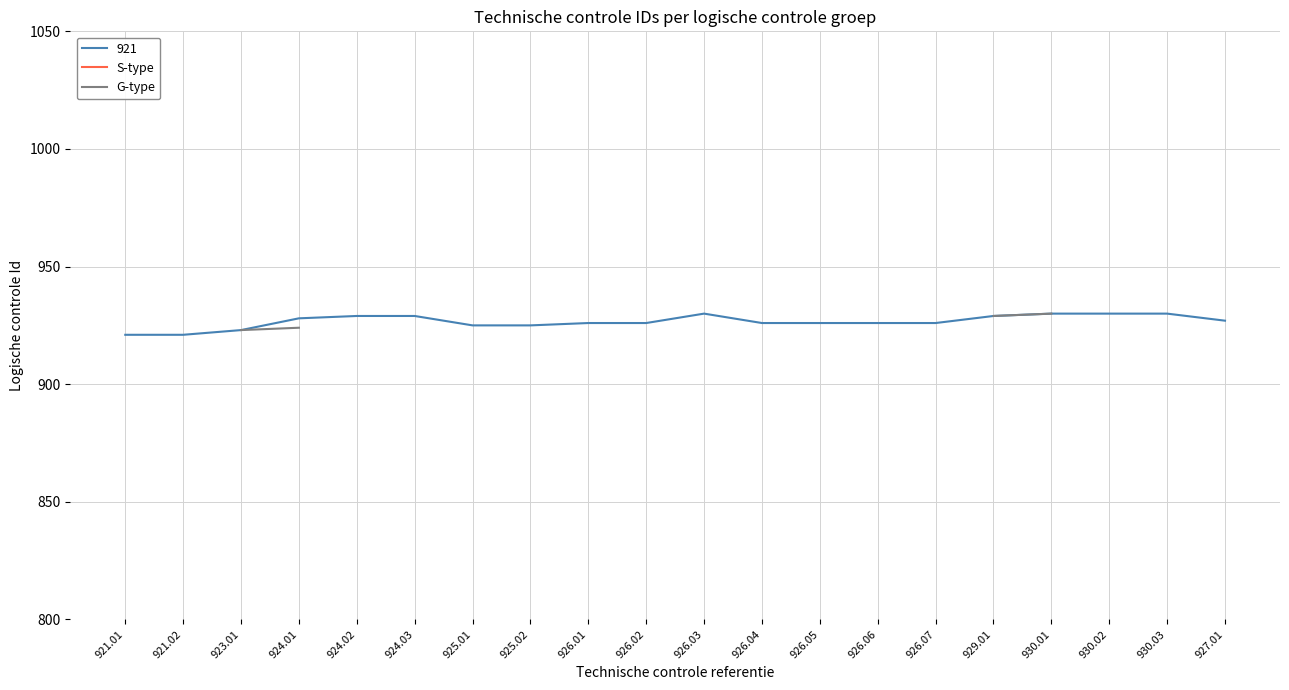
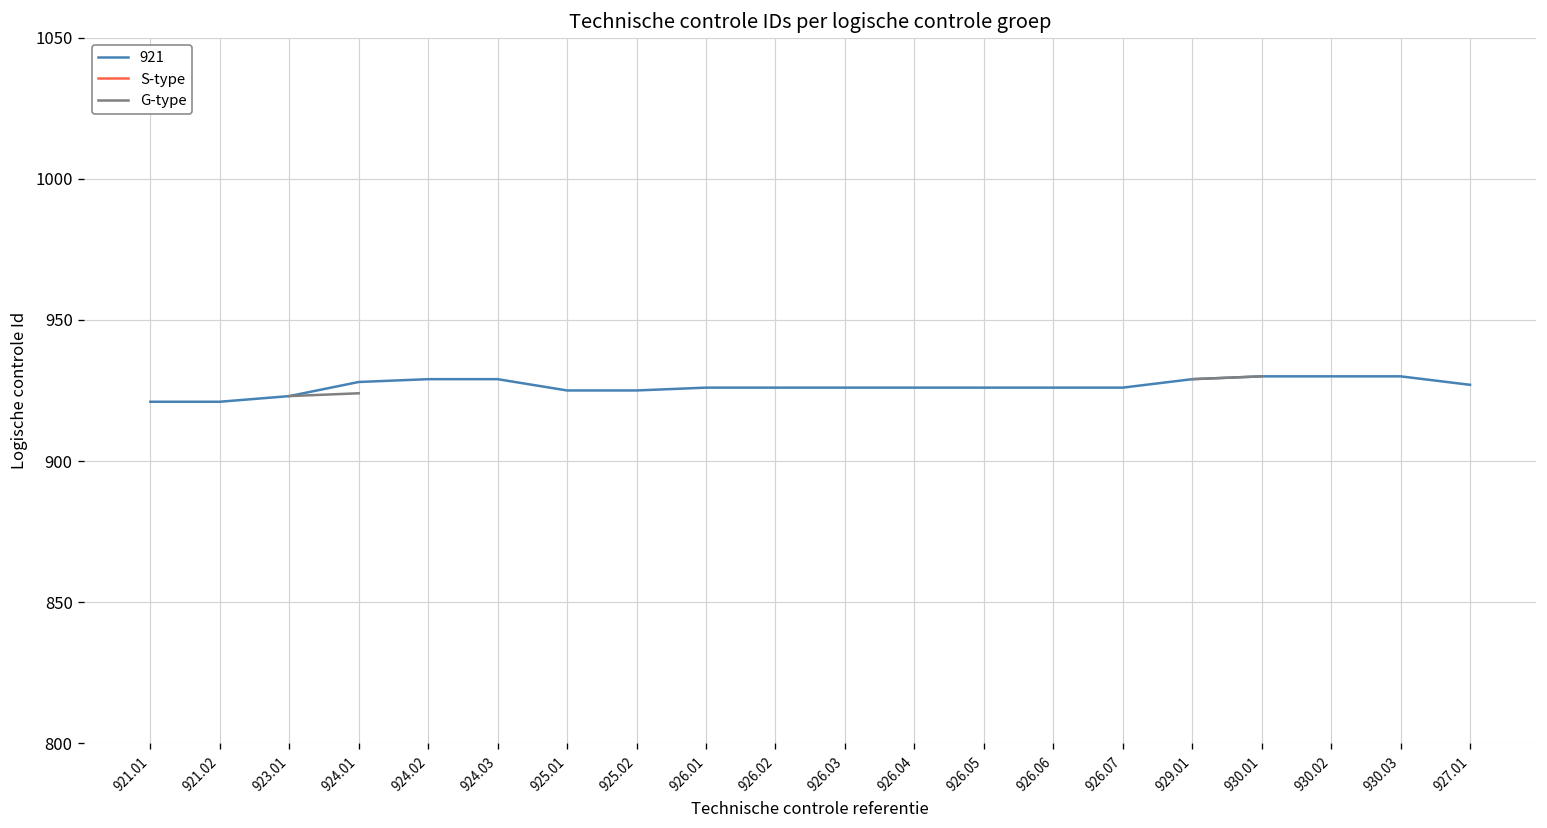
  {
    "921": {
      "921.02": 921,
      "924.01": 928,
      "924.02": 929,
      "924.03": 929,
      "925.02": 925,
      "926.02": 926,
-     "926.03": 930,
+     "926.03": 926,
      "926.05": 926,
      "926.06": 926,
      "926.07": 926,
      "930.03": 930
    },
    "G-type": {
      "924.01": 924
    }
  }
